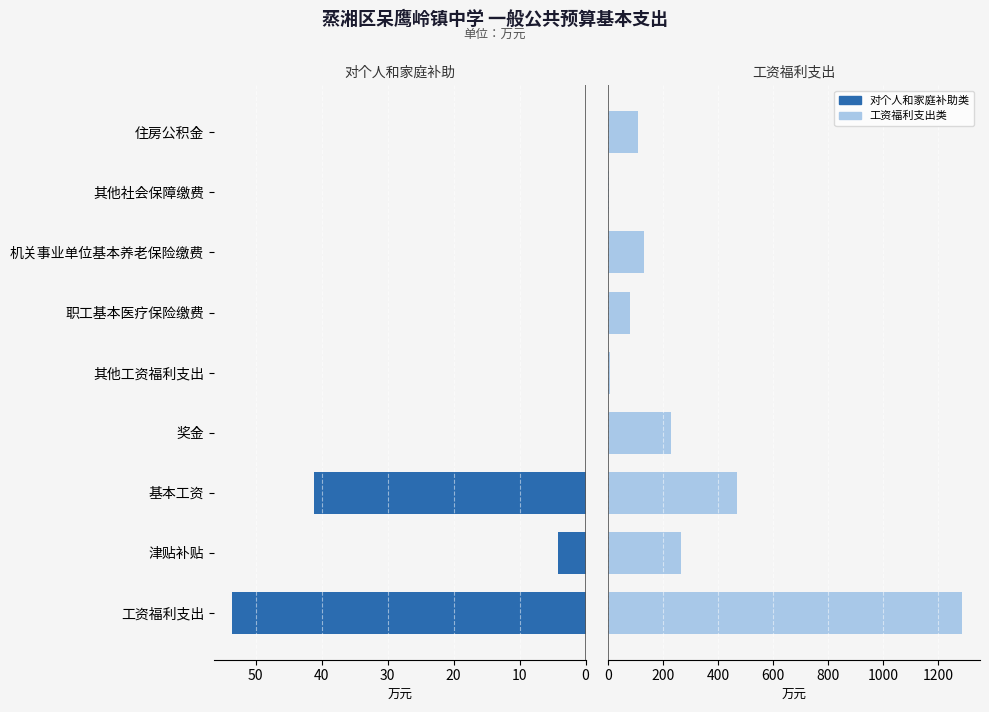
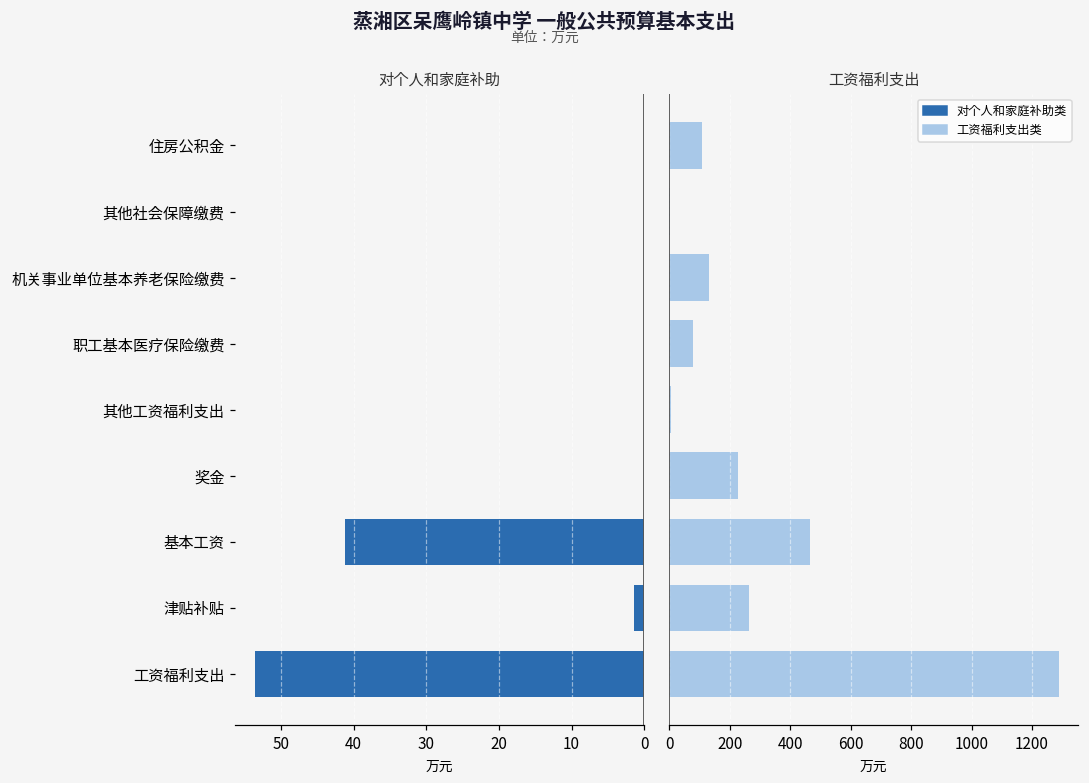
  {
    "对个人和家庭补助": {
      "住房公积金": 0,
      "其他社会保障缴费": 0,
      "机关事业单位基本养老保险缴费": 0,
      "职工基本医疗保险缴费": 0,
      "其他工资福利支出": 0,
      "奖金": 0,
      "基本工资": 41,
-     "津贴补贴": 4,
+     "津贴补贴": 1,
      "工资福利支出": 54
    }
  }
